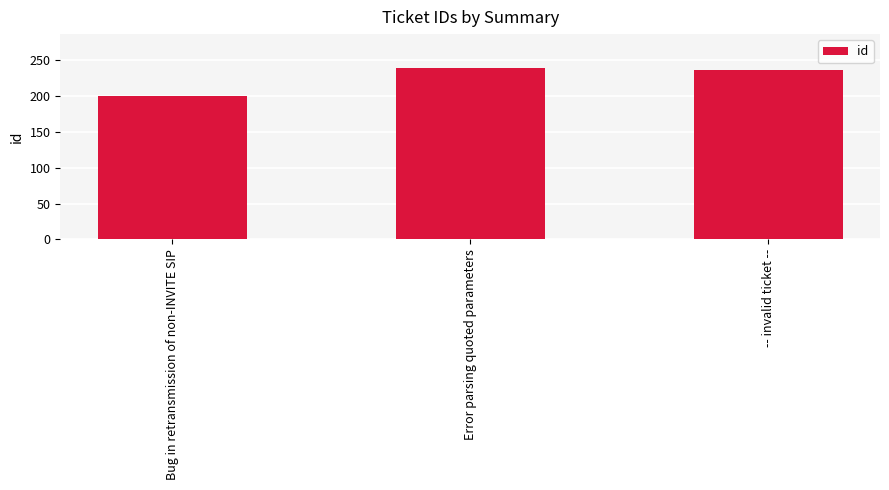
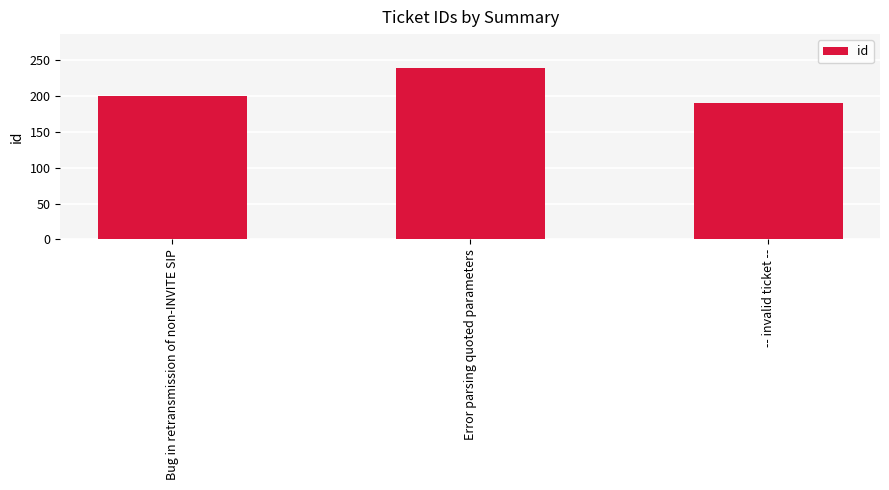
  {
    "Bug in retransmission of non-INVITE SIP": 200,
    "Error parsing quoted parameters": 240,
-   "-- invalid ticket --": 240
+   "-- invalid ticket --": 190
  }
